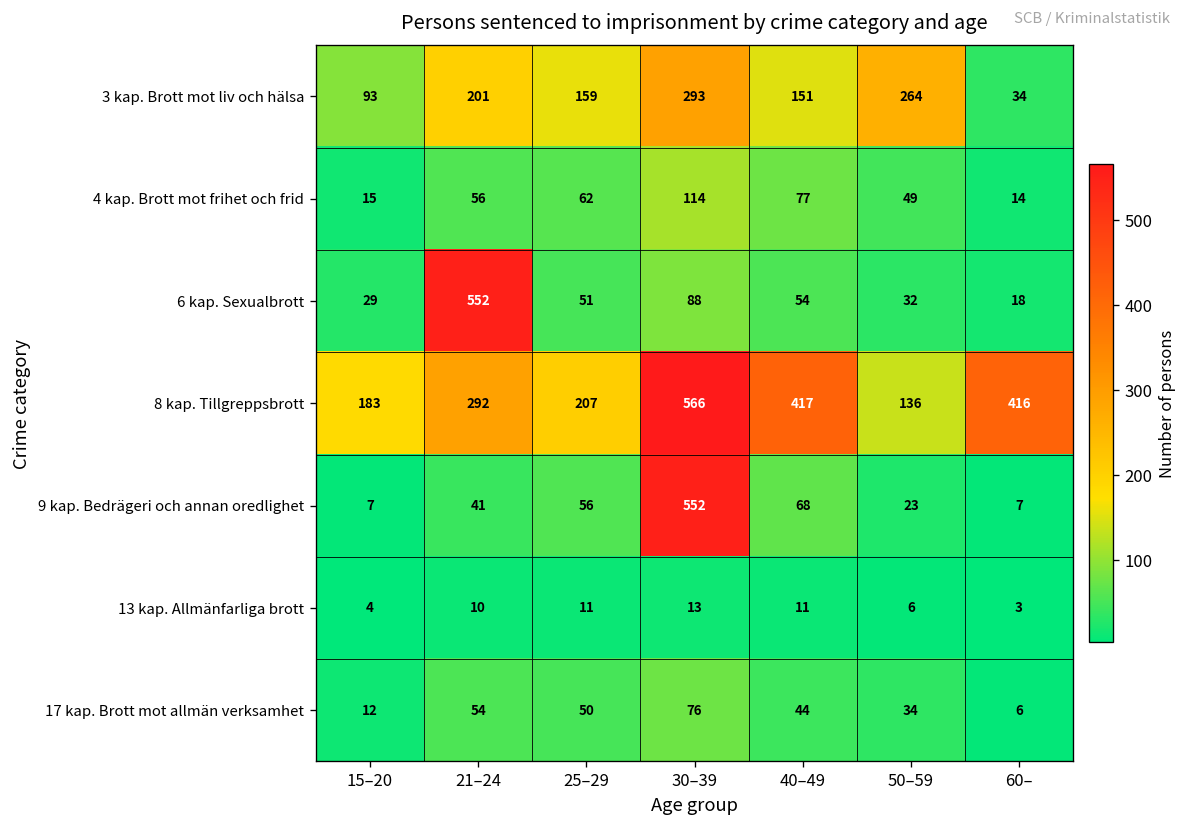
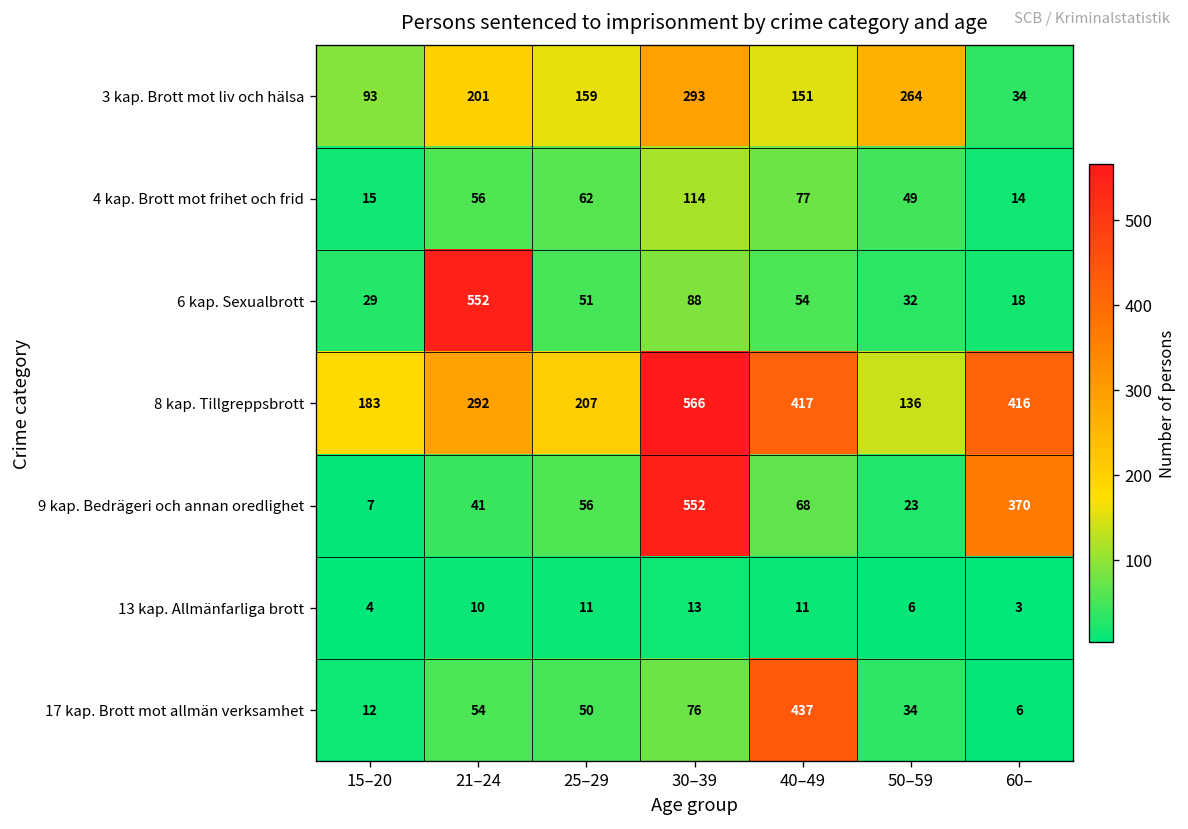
  {
    "3 kap. Brott mot liv och hälsa": {
      "15–20": 93,
      "21–24": 201,
      "25–29": 159,
      "30–39": 293,
      "40–49": 151,
      "50–59": 264,
      "60–": 34
    },
    "4 kap. Brott mot frihet och frid": {
      "15–20": 15,
      "21–24": 56,
      "25–29": 62,
      "30–39": 114,
      "40–49": 77,
      "50–59": 49,
      "60–": 14
    },
    "6 kap. Sexualbrott": {
      "15–20": 29,
      "21–24": 552,
      "25–29": 51,
      "30–39": 88,
      "40–49": 54,
      "50–59": 32,
      "60–": 18
    },
    "8 kap. Tillgreppsbrott": {
      "15–20": 183,
      "21–24": 292,
      "25–29": 207,
      "30–39": 566,
      "40–49": 417,
      "50–59": 136,
      "60–": 416
    },
    "9 kap. Bedrägeri och annan oredlighet": {
      "15–20": 7,
      "21–24": 41,
      "25–29": 56,
      "30–39": 552,
      "40–49": 68,
      "50–59": 23,
-     "60–": 7
+     "60–": 370
    },
    "13 kap. Allmänfarliga brott": {
      "15–20": 4,
      "21–24": 10,
      "25–29": 11,
      "30–39": 13,
      "40–49": 11,
      "50–59": 6,
      "60–": 3
    },
    "17 kap. Brott mot allmän verksamhet": {
      "15–20": 12,
      "21–24": 54,
      "25–29": 50,
      "30–39": 76,
-     "40–49": 44,
+     "40–49": 437,
      "50–59": 34,
      "60–": 6
    }
  }
